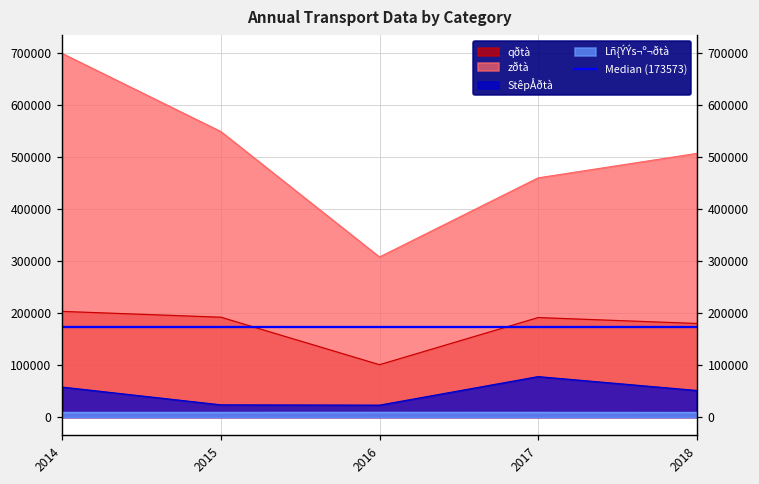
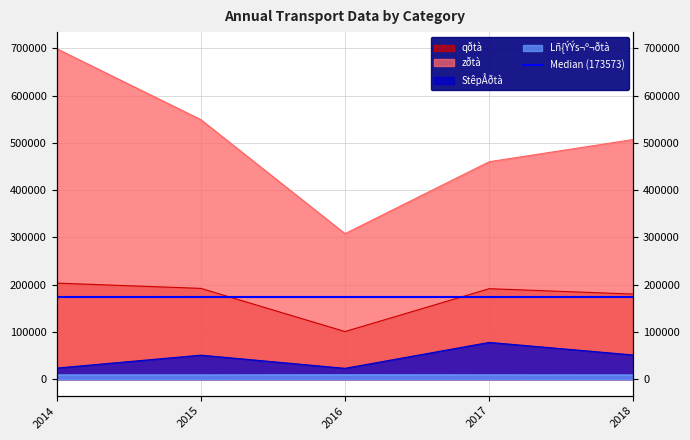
  {
    "qðtà": {
      "2014": 200000,
      "2015": 190000,
      "2016": 100000,
      "2017": 190000,
      "2018": 180000
    },
    "zðtà": {
      "2014": 700000,
      "2015": 550000,
      "2016": 310000,
      "2017": 460000,
      "2018": 510000
    },
    "StêpÅðtà": {
-     "2014": 60000,
-     "2015": 20000,
+     "2014": 20000,
+     "2015": 50000,
      "2016": 20000,
      "2017": 80000,
      "2018": 50000
    },
    "Lñ{ÝÝs¬º¬ðtà": {
      "2014": 10000,
      "2015": 10000,
      "2016": 10000,
      "2017": 10000,
      "2018": 10000
    }
  }
